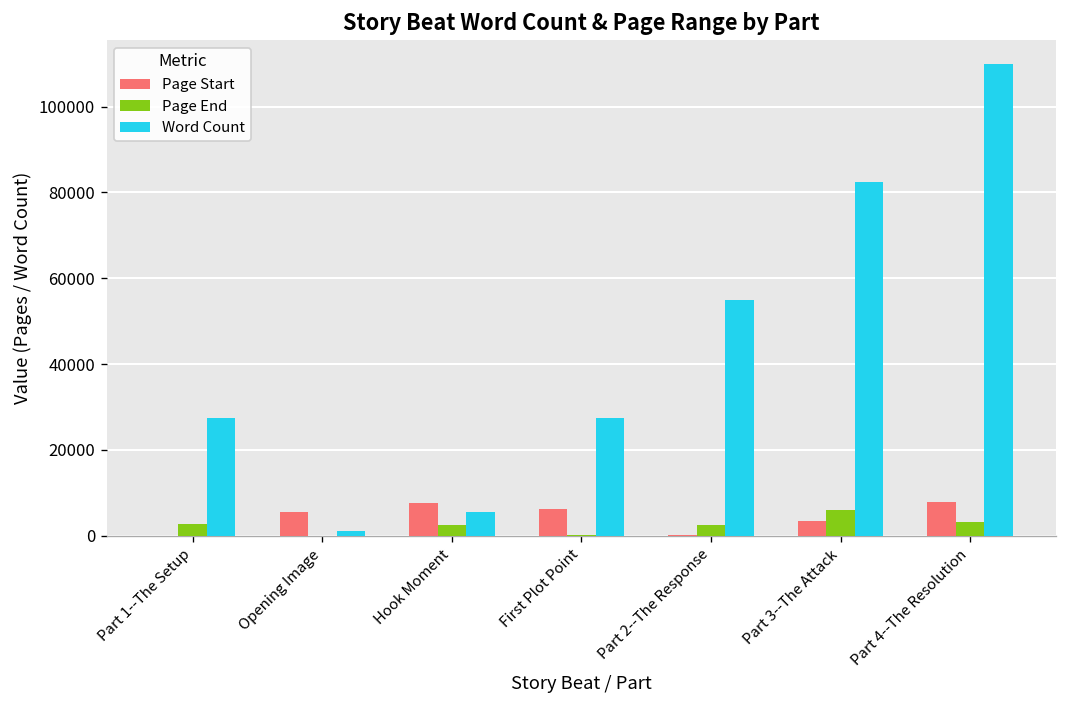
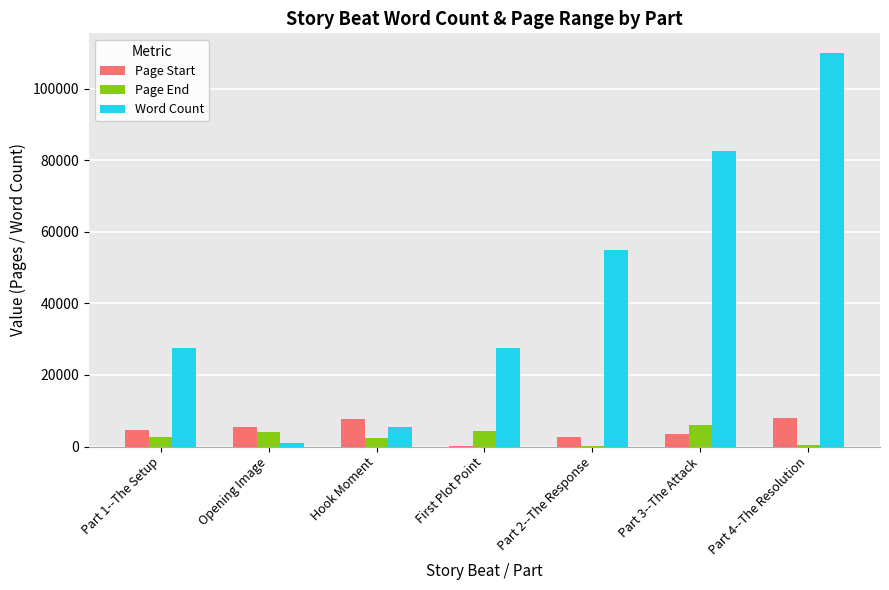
  {
    "Page Start": {
-     "Part 1--The Setup": 0,
+     "Part 1--The Setup": 5000,
      "Opening Image": 6000,
      "Hook Moment": 8000,
-     "First Plot Point": 6000,
-     "Part 2--The Response": 0,
+     "First Plot Point": 0,
+     "Part 2--The Response": 3000,
      "Part 3--The Attack": 3000,
      "Part 4--The Resolution": 8000
    },
    "Page End": {
      "Part 1--The Setup": 3000,
-     "Opening Image": 0,
+     "Opening Image": 4000,
      "Hook Moment": 2000,
-     "First Plot Point": 0,
-     "Part 2--The Response": 3000,
+     "First Plot Point": 4000,
+     "Part 2--The Response": 0,
      "Part 3--The Attack": 6000,
-     "Part 4--The Resolution": 3000
+     "Part 4--The Resolution": 0
    },
    "Word Count": {
      "Part 1--The Setup": 28000,
      "Opening Image": 1000,
      "Hook Moment": 6000,
      "First Plot Point": 28000,
      "Part 2--The Response": 55000,
      "Part 3--The Attack": 83000,
      "Part 4--The Resolution": 110000
    }
  }
